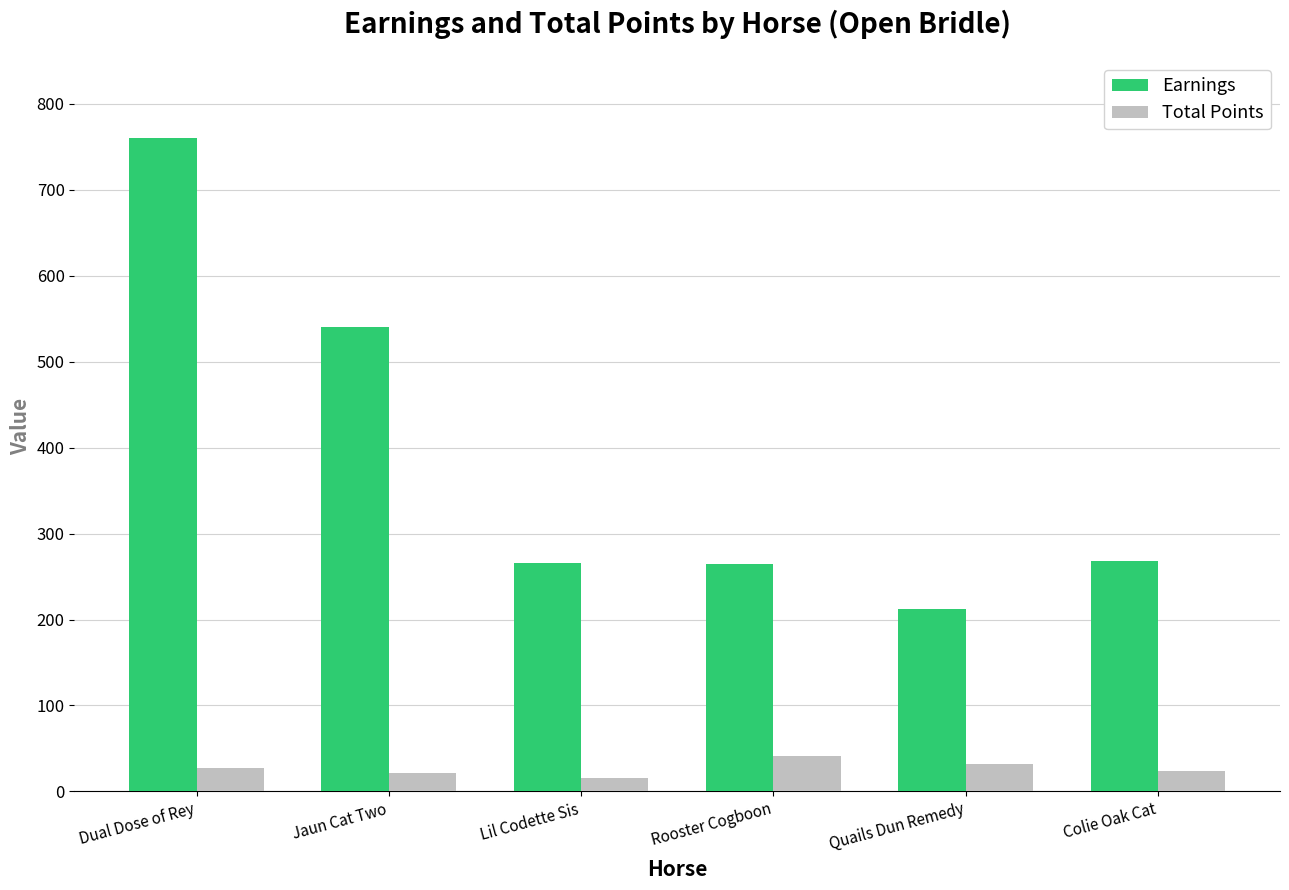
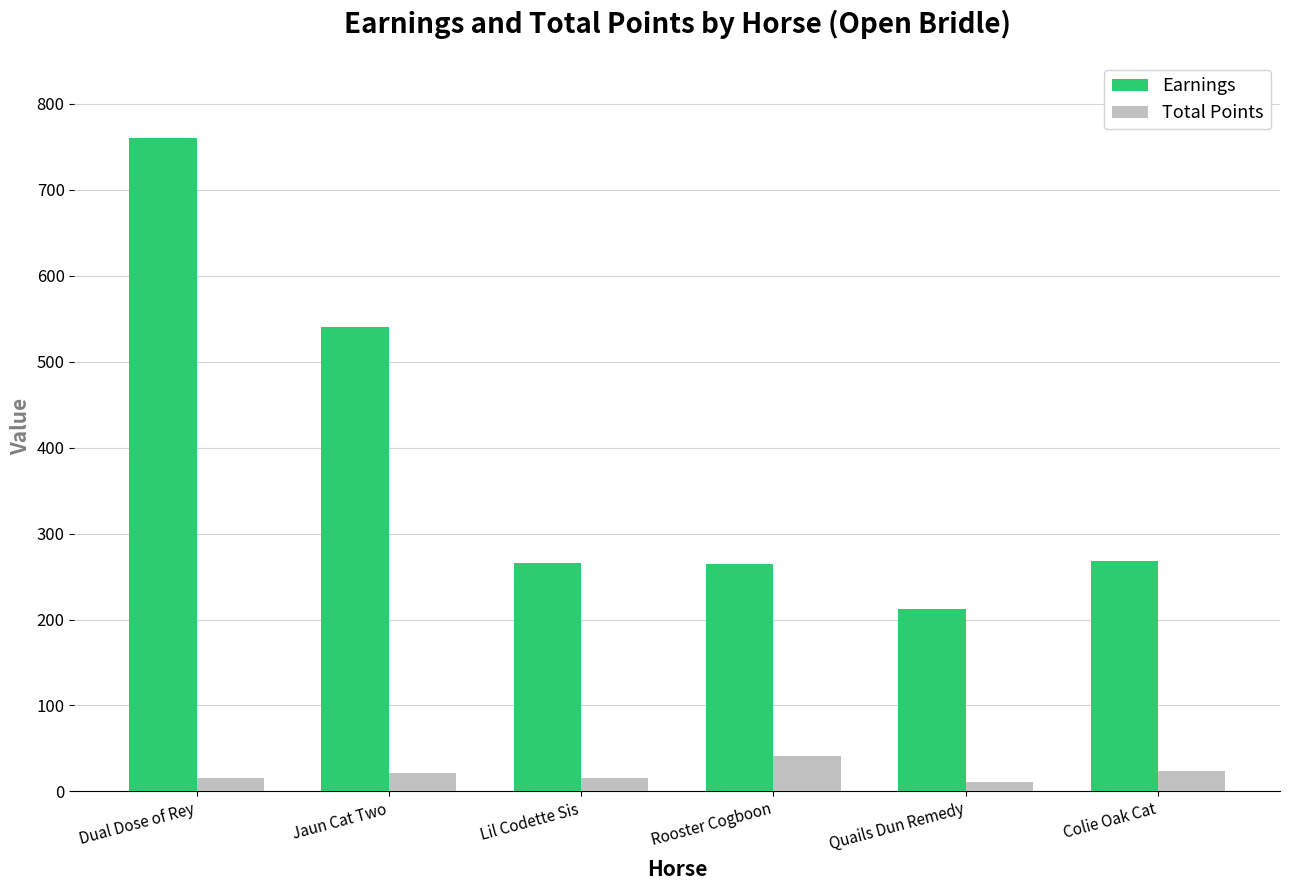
  {
    "Earnings": {
      "Dual Dose of Rey": 760,
      "Jaun Cat Two": 540,
      "Lil Codette Sis": 270,
      "Rooster Cogboon": 260,
      "Quails Dun Remedy": 210,
      "Colie Oak Cat": 270
    },
    "Total Points": {
-     "Dual Dose of Rey": 30,
+     "Dual Dose of Rey": 20,
      "Jaun Cat Two": 20,
      "Lil Codette Sis": 20,
      "Rooster Cogboon": 40,
-     "Quails Dun Remedy": 30,
+     "Quails Dun Remedy": 10,
      "Colie Oak Cat": 20
    }
  }
